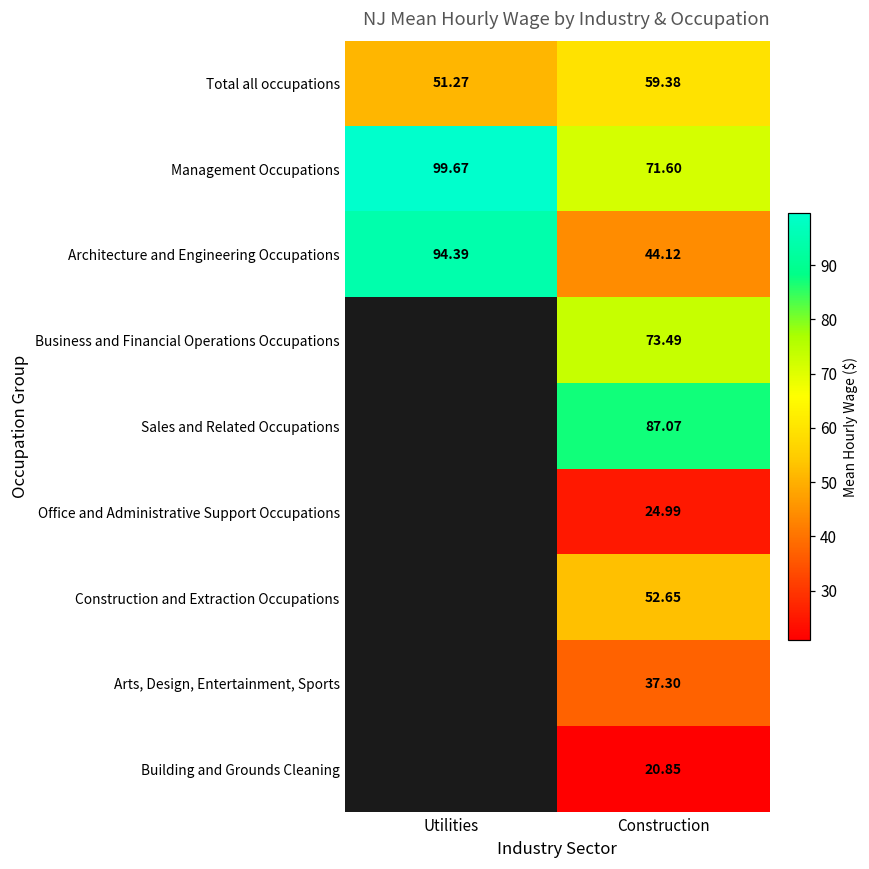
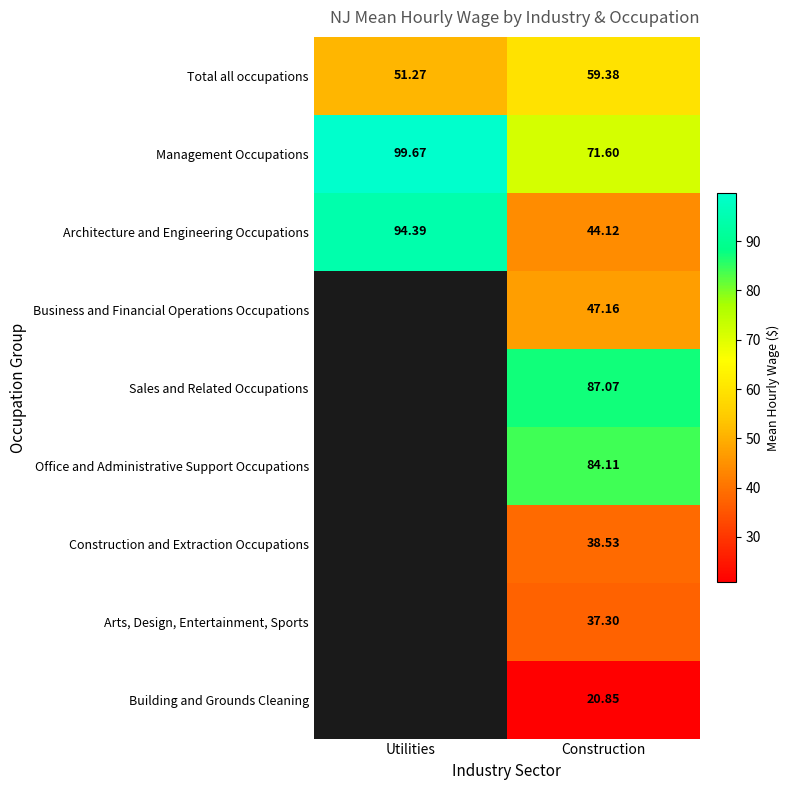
  {
    "Total all occupations": {
      "Utilities": 51.27,
      "Construction": 59.38
    },
    "Management Occupations": {
      "Utilities": 99.67,
      "Construction": 71.60
    },
    "Architecture and Engineering Occupations": {
      "Utilities": 94.39,
      "Construction": 44.12
    },
    "Business and Financial Operations Occupations": {
-     "Construction": 73.49
+     "Construction": 47.16
    },
    "Sales and Related Occupations": {
      "Construction": 87.07
    },
    "Office and Administrative Support Occupations": {
-     "Construction": 24.99
+     "Construction": 84.11
    },
    "Construction and Extraction Occupations": {
-     "Construction": 52.65
+     "Construction": 38.53
    },
    "Arts, Design, Entertainment, Sports": {
      "Construction": 37.30
    },
    "Building and Grounds Cleaning": {
      "Construction": 20.85
    }
  }
